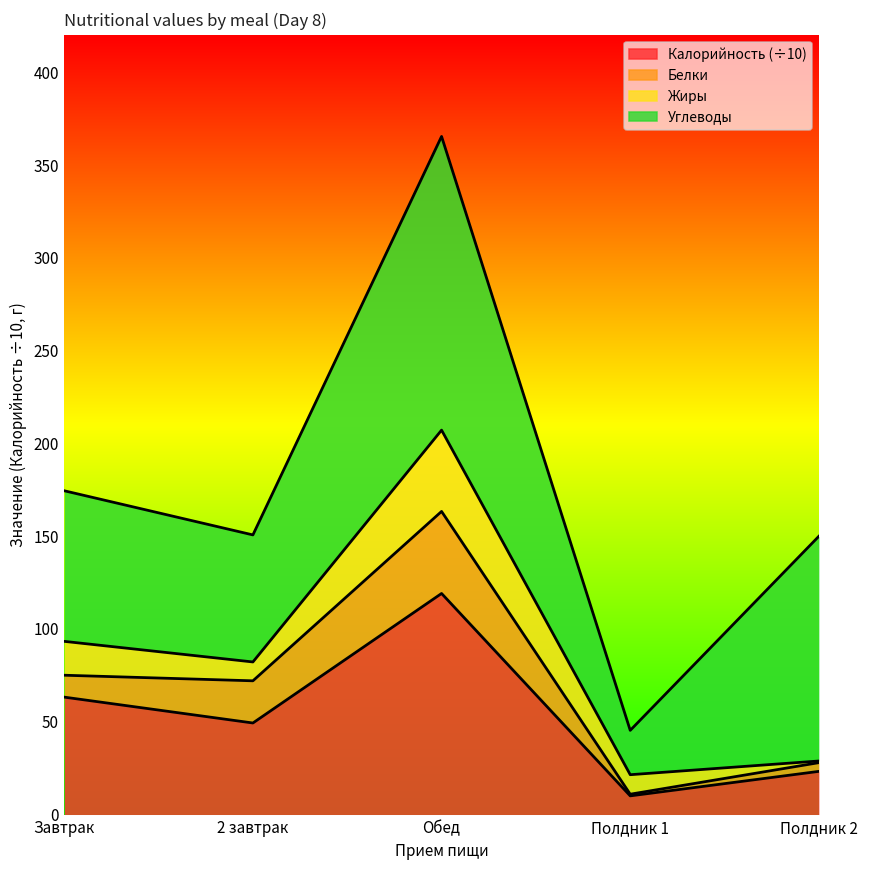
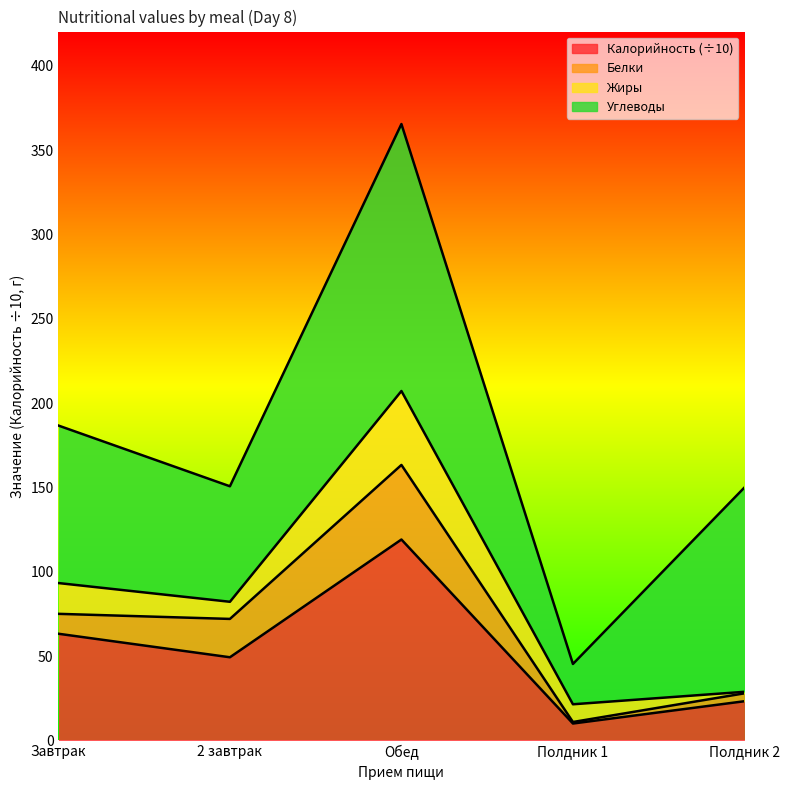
  {
    "Калорийность (÷10)": {
      "Завтрак": 63,
      "2 завтрак": 49,
      "Обед": 119,
      "Полдник 2": 23
    },
    "Белки": {
      "Завтрак": 12,
      "2 завтрак": 23,
      "Обед": 44
    },
    "Жиры": {
      "Завтрак": 18,
      "2 завтрак": 10,
      "Обед": 44,
      "Полдник 1": 11
    },
    "Углеводы": {
-     "Завтрак": 81,
+     "Завтрак": 93,
      "2 завтрак": 68,
      "Обед": 158,
      "Полдник 1": 24,
      "Полдник 2": 121
    }
  }
